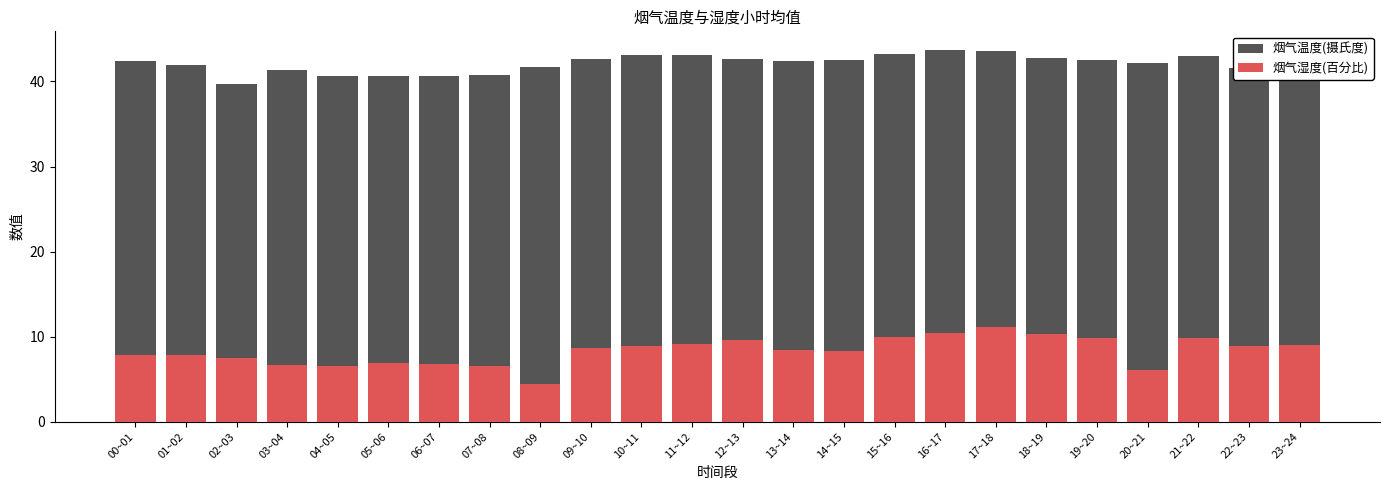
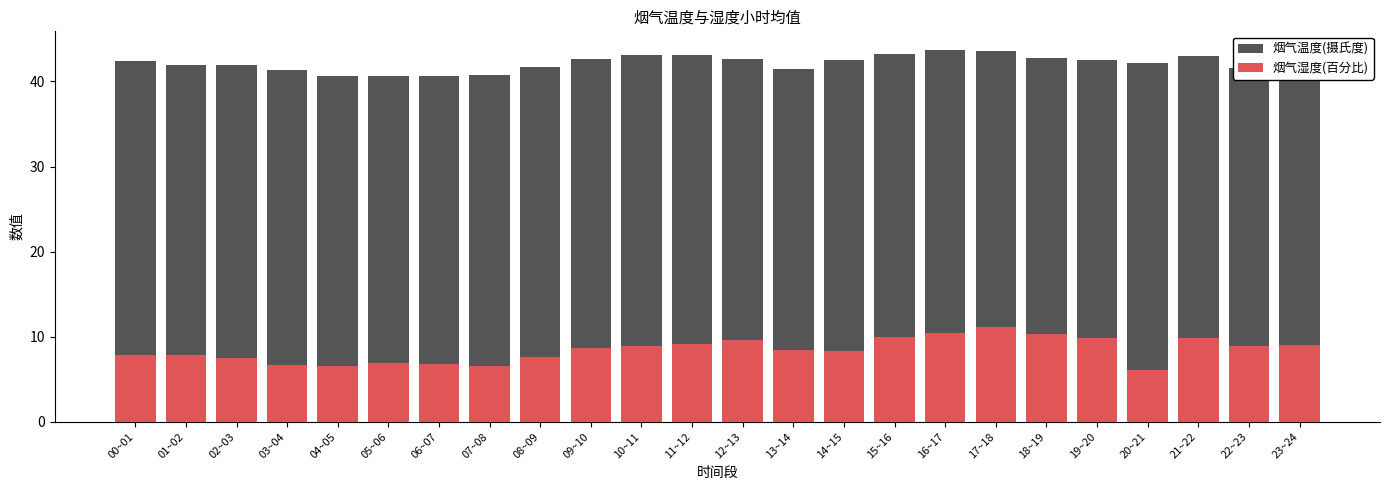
  {
    "烟气温度(摄氏度)": {
      "00~01": 42,
      "01~02": 42,
-     "02~03": 40,
+     "02~03": 42,
      "03~04": 41,
      "04~05": 41,
      "05~06": 41,
      "06~07": 41,
      "07~08": 41,
      "08~09": 42,
      "09~10": 43,
      "10~11": 43,
      "11~12": 43,
      "12~13": 43,
-     "13~14": 42,
+     "13~14": 41,
      "14~15": 43,
      "15~16": 43,
      "16~17": 44,
      "17~18": 44,
      "18~19": 43,
      "19~20": 43,
      "20~21": 42,
      "21~22": 43
    },
    "烟气湿度(百分比)": {
-     "08~09": 4
+     "08~09": 8
    }
  }
